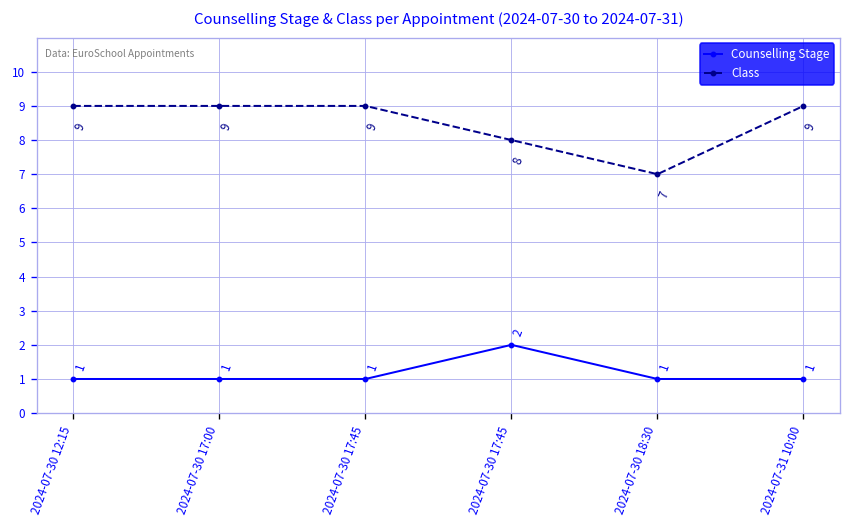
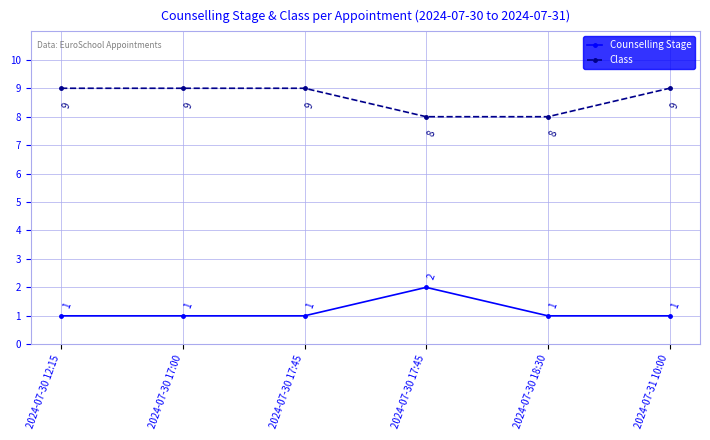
  {
    "Counselling Stage": {
      "2024-07-30 12:15": 1,
      "2024-07-30 17:00": 1,
      "2024-07-30 18:30": 1,
      "2024-07-31 10:00": 1
    },
    "Class": {
      "2024-07-30 12:15": 9,
      "2024-07-30 17:00": 9,
-     "2024-07-30 18:30": 7,
+     "2024-07-30 18:30": 8,
      "2024-07-31 10:00": 9
    }
  }
